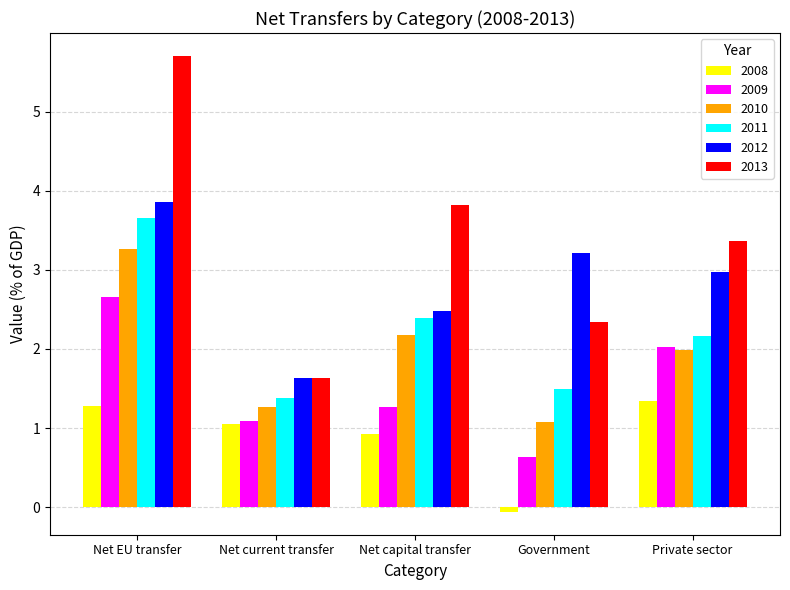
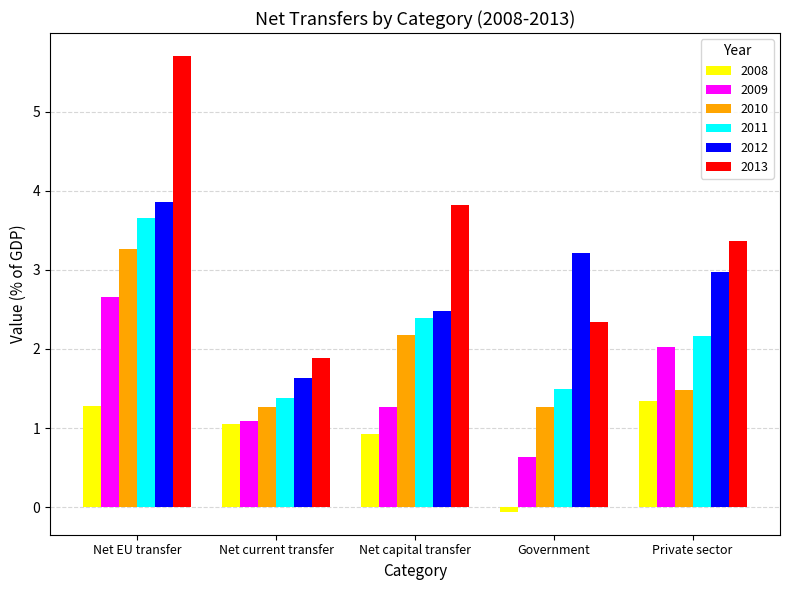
  {
    "2008": {
      "Net EU transfer": 1.3,
      "Net current transfer": 1.1,
      "Net capital transfer": 0.9,
      "Government": -0.1,
      "Private sector": 1.3
    },
    "2009": {
      "Net EU transfer": 2.7,
      "Net current transfer": 1.1,
      "Net capital transfer": 1.3,
      "Government": 0.6,
      "Private sector": 2.0
    },
    "2010": {
      "Net EU transfer": 3.3,
      "Net current transfer": 1.3,
      "Net capital transfer": 2.2,
-     "Government": 1.1,
-     "Private sector": 2.0
+     "Government": 1.3,
+     "Private sector": 1.5
    },
    "2011": {
      "Net EU transfer": 3.7,
      "Net current transfer": 1.4,
      "Net capital transfer": 2.4,
      "Government": 1.5,
      "Private sector": 2.2
    },
    "2012": {
      "Net EU transfer": 3.9,
      "Net current transfer": 1.6,
      "Net capital transfer": 2.5,
      "Government": 3.2,
      "Private sector": 3.0
    },
    "2013": {
      "Net EU transfer": 5.7,
-     "Net current transfer": 1.6,
+     "Net current transfer": 1.9,
      "Net capital transfer": 3.8,
      "Government": 2.3,
      "Private sector": 3.4
    }
  }
